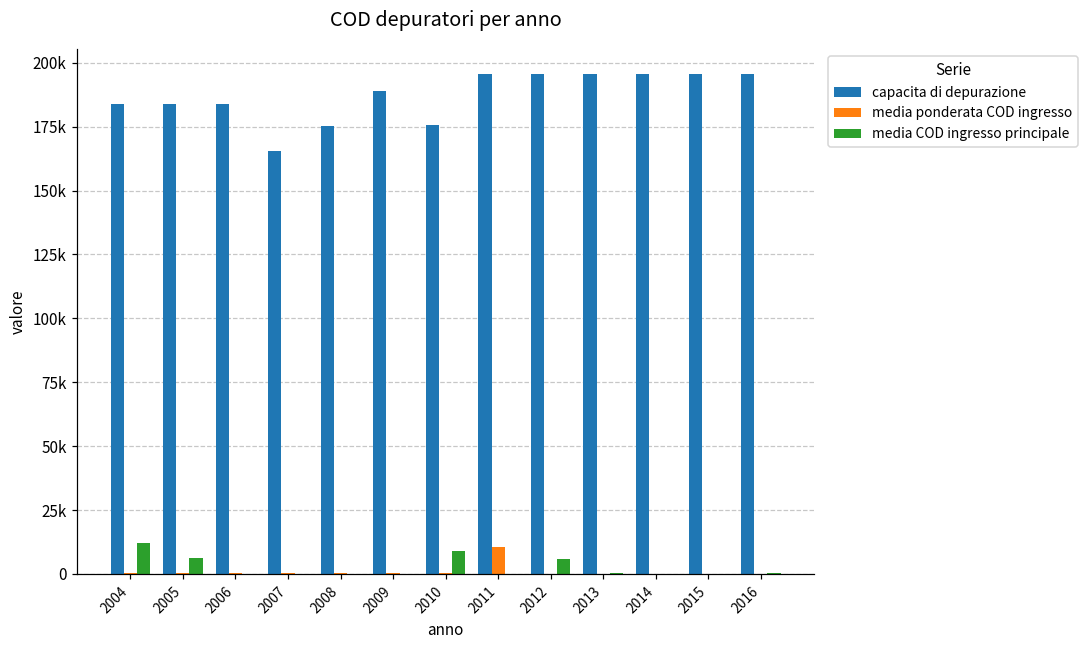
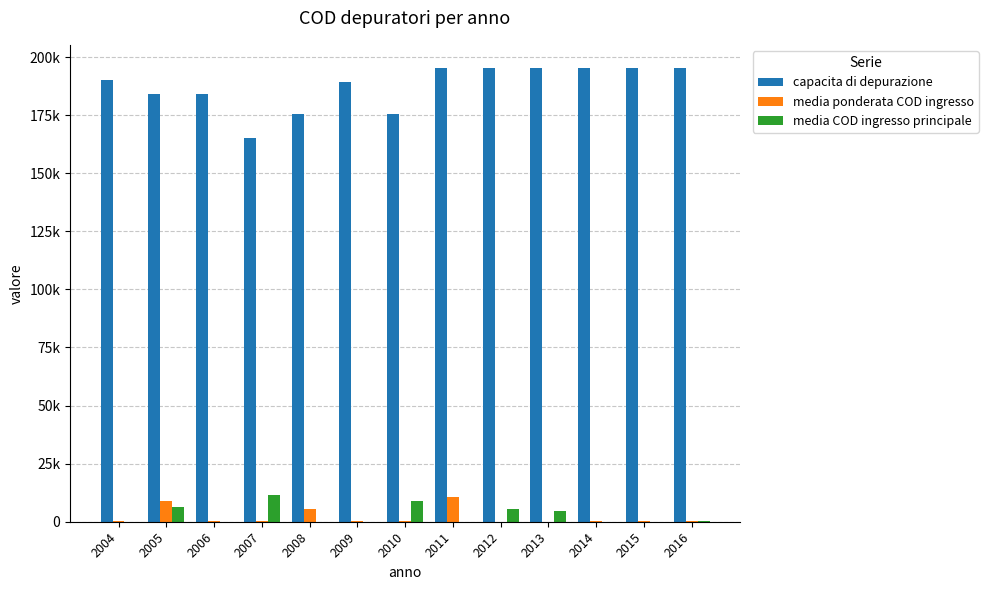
  {
    "capacita di depurazione": {
-     "2004": 184000,
+     "2004": 190000,
      "2005": 184000,
      "2006": 184000,
      "2007": 165000,
      "2008": 175000,
      "2009": 189000,
      "2010": 176000,
      "2011": 196000,
      "2012": 196000,
      "2013": 196000,
      "2014": 196000,
      "2015": 196000,
      "2016": 196000
    },
    "media ponderata COD ingresso": {
-     "2005": 0,
-     "2008": 0,
+     "2005": 9000,
+     "2008": 5000,
      "2011": 11000,
      "2012": 0,
      "2013": 0
    },
    "media COD ingresso principale": {
-     "2004": 12000,
+     "2004": 0,
      "2005": 6000,
      "2006": 0,
-     "2007": 0,
+     "2007": 11000,
      "2008": 0,
      "2009": 0,
      "2010": 9000,
      "2011": 0,
      "2012": 6000,
-     "2013": 0,
+     "2013": 5000,
      "2014": 0,
      "2015": 0
    }
  }
